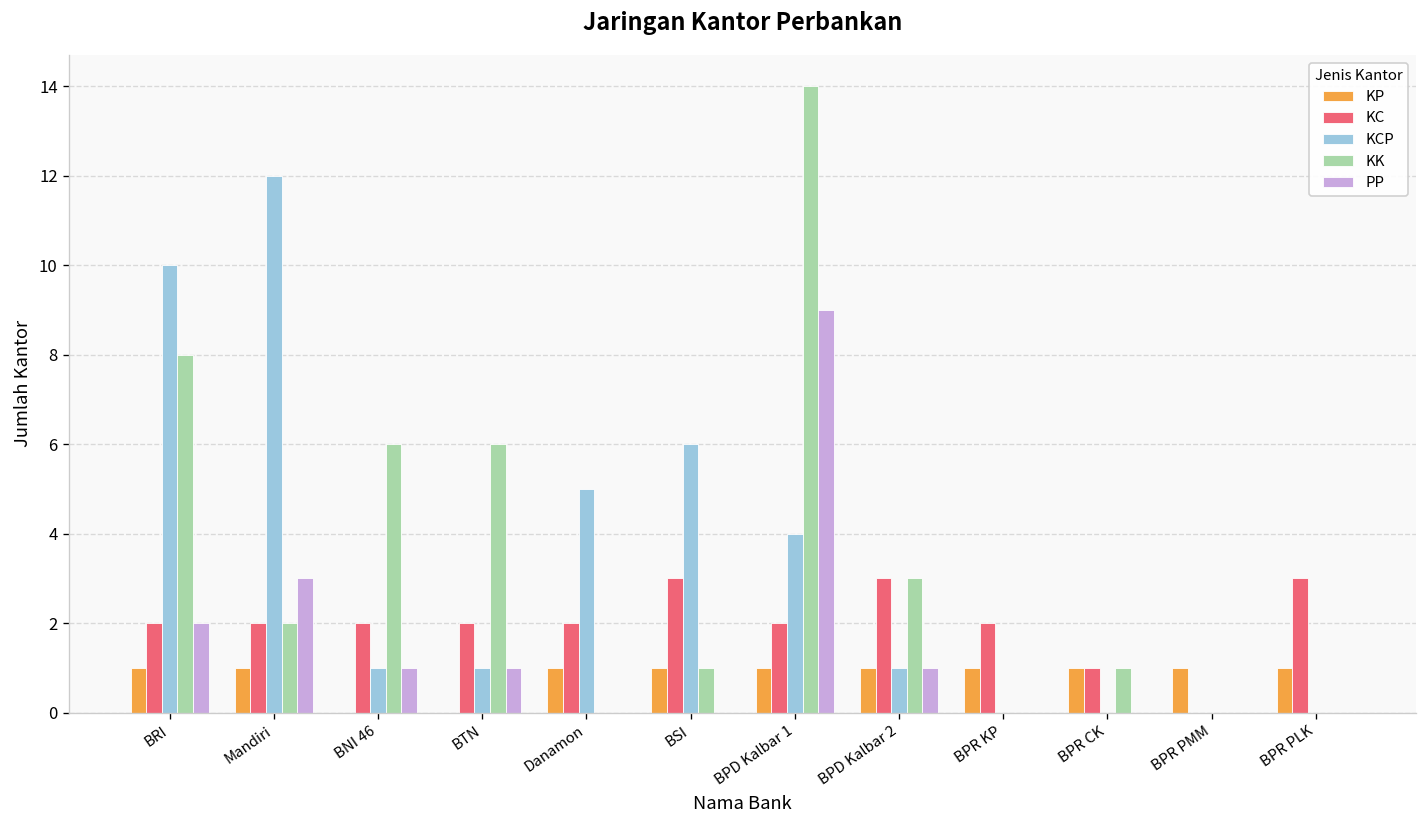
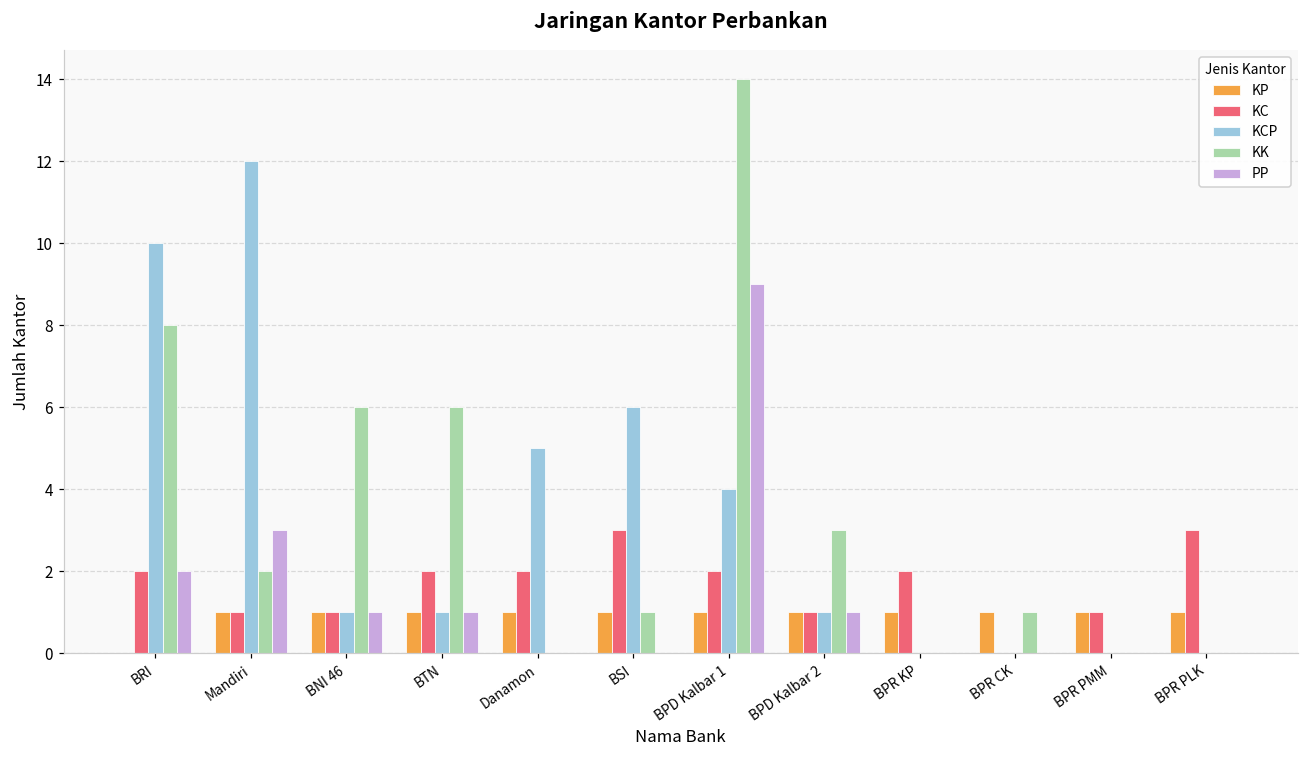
  {
    "KP": {
-     "BRI": 1,
+     "BRI": 0,
      "Mandiri": 1,
-     "BNI 46": 0,
-     "BTN": 0,
+     "BNI 46": 1,
+     "BTN": 1,
      "Danamon": 1,
      "BSI": 1,
      "BPD Kalbar 1": 1,
      "BPD Kalbar 2": 1,
      "BPR KP": 1,
      "BPR CK": 1,
      "BPR PMM": 1,
      "BPR PLK": 1
    },
    "KC": {
      "BRI": 2,
-     "Mandiri": 2,
-     "BNI 46": 2,
+     "Mandiri": 1,
+     "BNI 46": 1,
      "BTN": 2,
      "Danamon": 2,
      "BSI": 3,
      "BPD Kalbar 1": 2,
-     "BPD Kalbar 2": 3,
+     "BPD Kalbar 2": 1,
      "BPR KP": 2,
-     "BPR CK": 1,
-     "BPR PMM": 0,
+     "BPR CK": 0,
+     "BPR PMM": 1,
      "BPR PLK": 3
    }
  }
